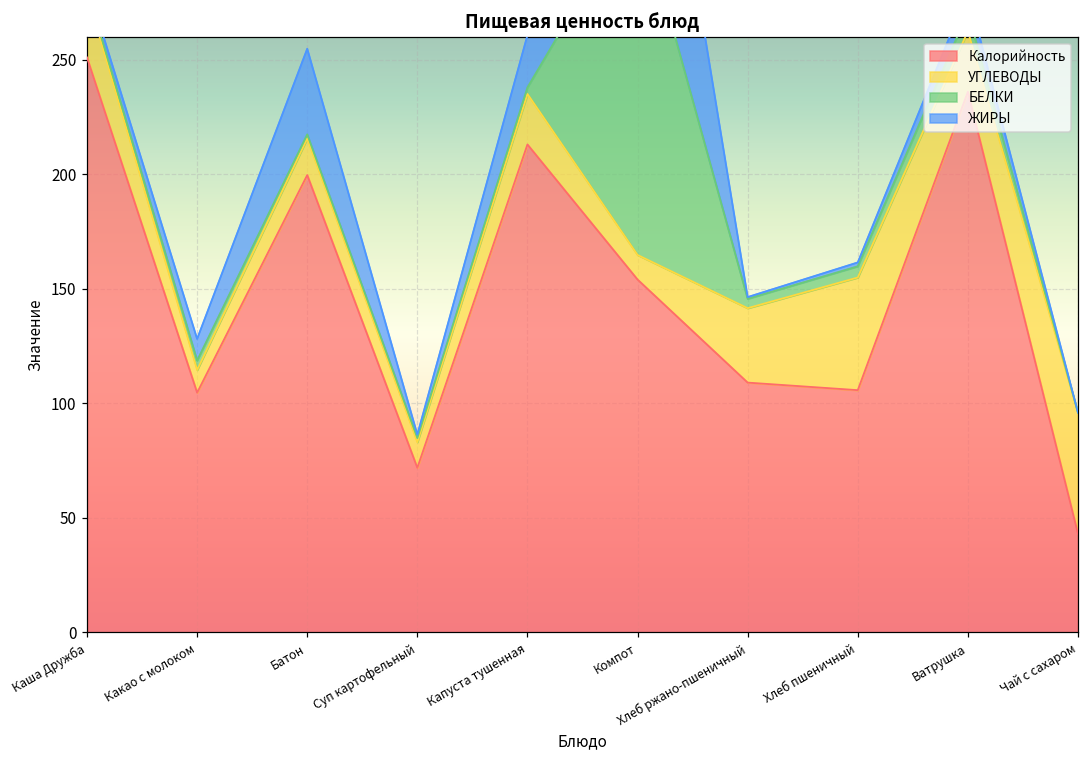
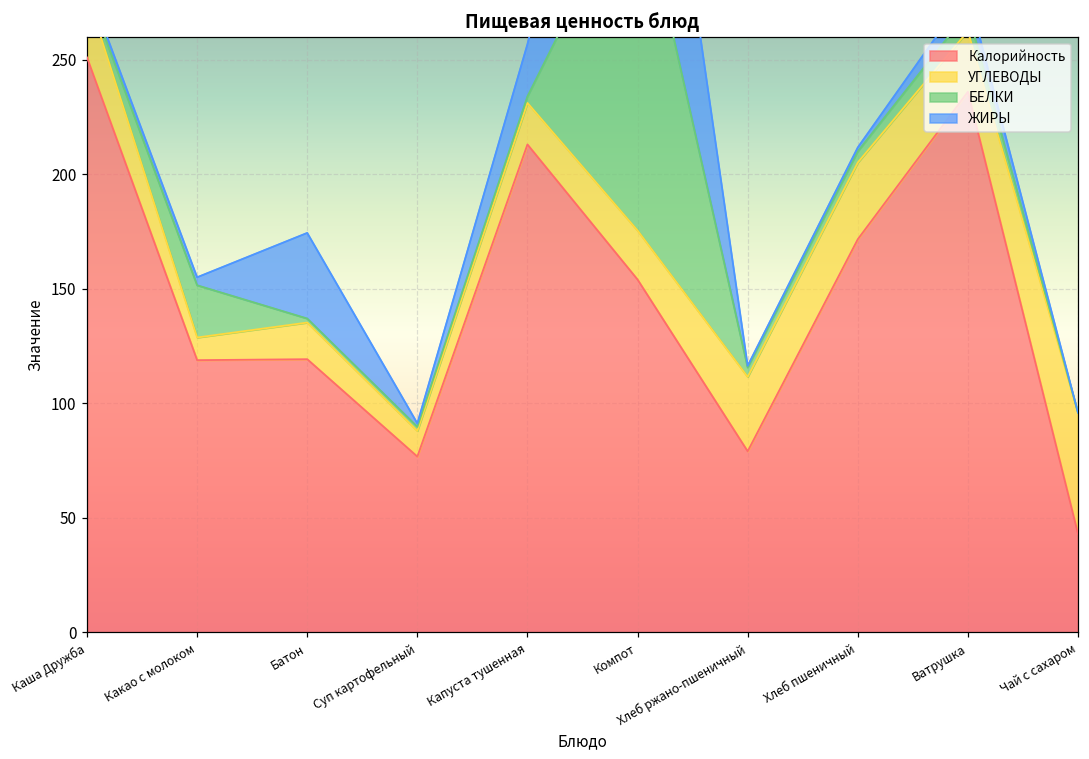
  {
    "Калорийность": {
      "Каша Дружба": 251,
-     "Какао с молоком": 105,
-     "Батон": 200,
-     "Суп картофельный": 72,
+     "Какао с молоком": 119,
+     "Батон": 119,
+     "Суп картофельный": 77,
      "Капуста тушенная": 213,
      "Компот": 154,
-     "Хлеб ржано-пшеничный": 109,
-     "Хлеб пшеничный": 106,
+     "Хлеб ржано-пшеничный": 79,
+     "Хлеб пшеничный": 172,
      "Чай с сахаром": 43
    },
    "УГЛЕВОДЫ": {
      "Какао с молоком": 10,
      "Батон": 16,
      "Суп картофельный": 11,
-     "Капуста тушенная": 22,
-     "Компот": 11,
+     "Капуста тушенная": 18,
+     "Компот": 21,
      "Хлеб ржано-пшеничный": 33,
-     "Хлеб пшеничный": 49
+     "Хлеб пшеничный": 34
    },
    "БЕЛКИ": {
-     "Какао с молоком": 4,
+     "Какао с молоком": 23,
      "Батон": 2,
      "Суп картофельный": 2,
      "Капуста тушенная": 3,
      "Хлеб пшеничный": 5
    },
    "ЖИРЫ": {
-     "Какао с молоком": 10,
+     "Какао с молоком": 4,
      "Батон": 37,
      "Суп картофельный": 2,
      "Капуста тушенная": 23,
      "Хлеб пшеничный": 2
    }
  }
